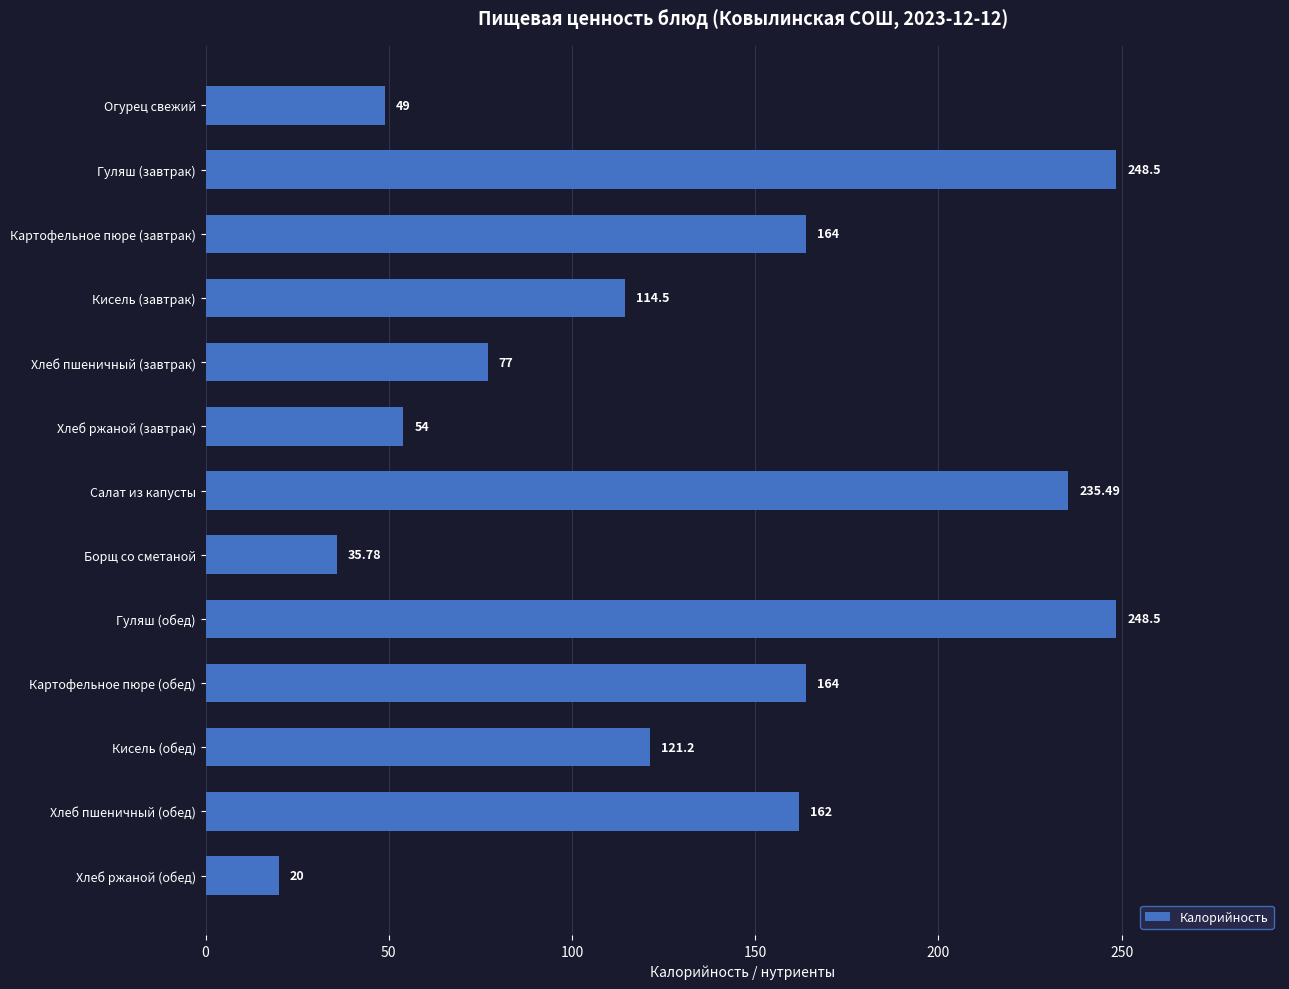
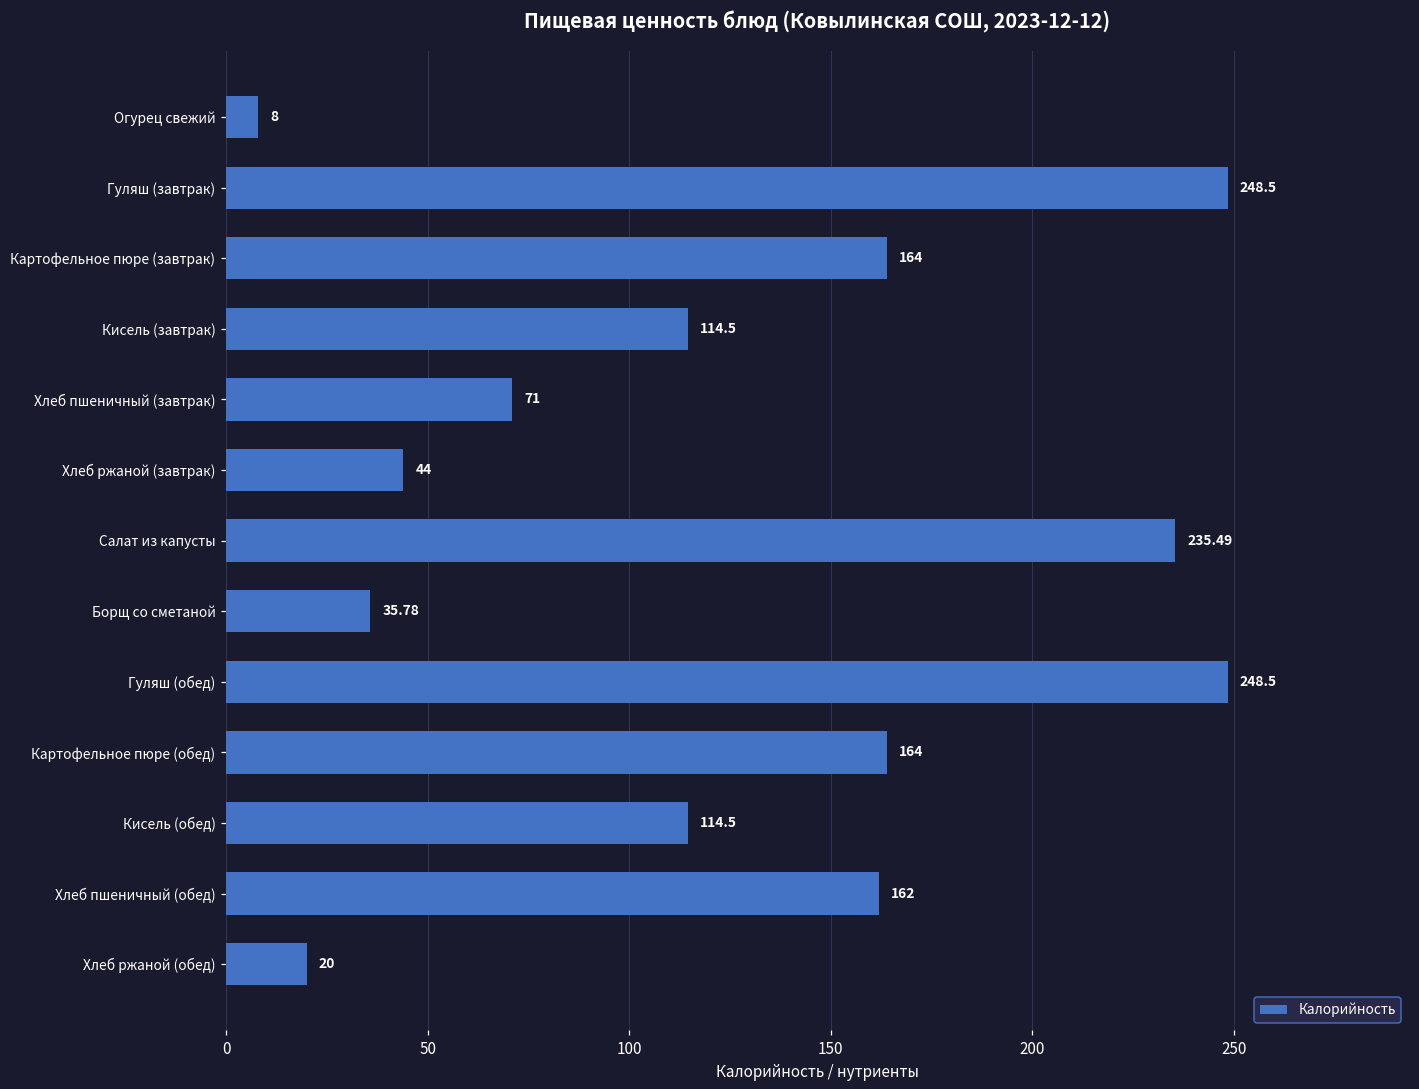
  {
-   "Огурец свежий": 49,
+   "Огурец свежий": 8,
    "Гуляш (завтрак)": 248.5,
    "Картофельное пюре (завтрак)": 164,
    "Кисель (завтрак)": 114.5,
-   "Хлеб пшеничный (завтрак)": 77,
-   "Хлеб ржаной (завтрак)": 54,
+   "Хлеб пшеничный (завтрак)": 71,
+   "Хлеб ржаной (завтрак)": 44,
    "Салат из капусты": 235.49,
    "Борщ со сметаной": 35.78,
    "Гуляш (обед)": 248.5,
    "Картофельное пюре (обед)": 164,
-   "Кисель (обед)": 121.2,
+   "Кисель (обед)": 114.5,
    "Хлеб пшеничный (обед)": 162,
    "Хлеб ржаной (обед)": 20
  }
